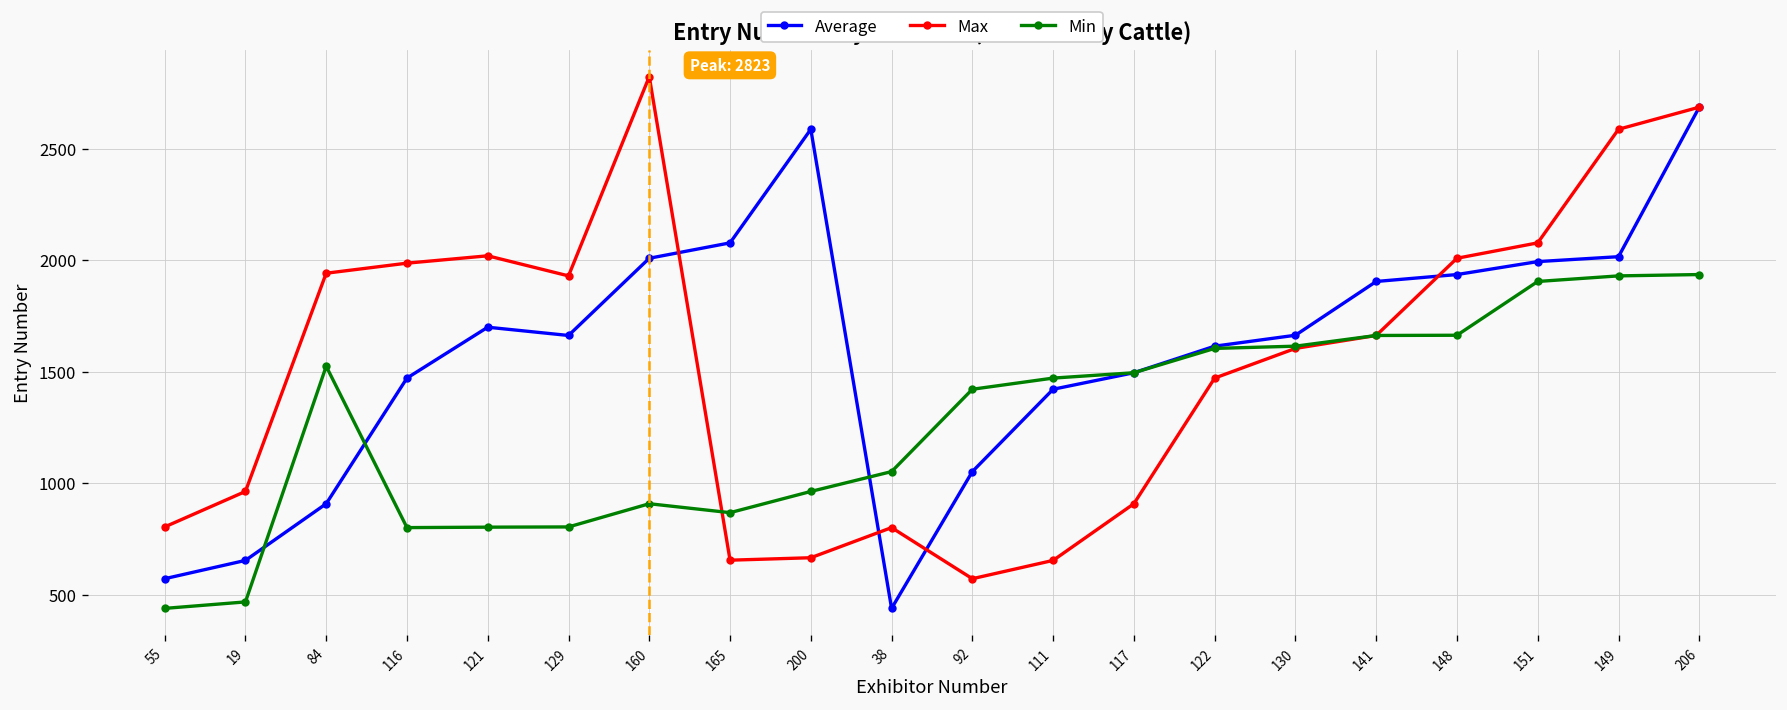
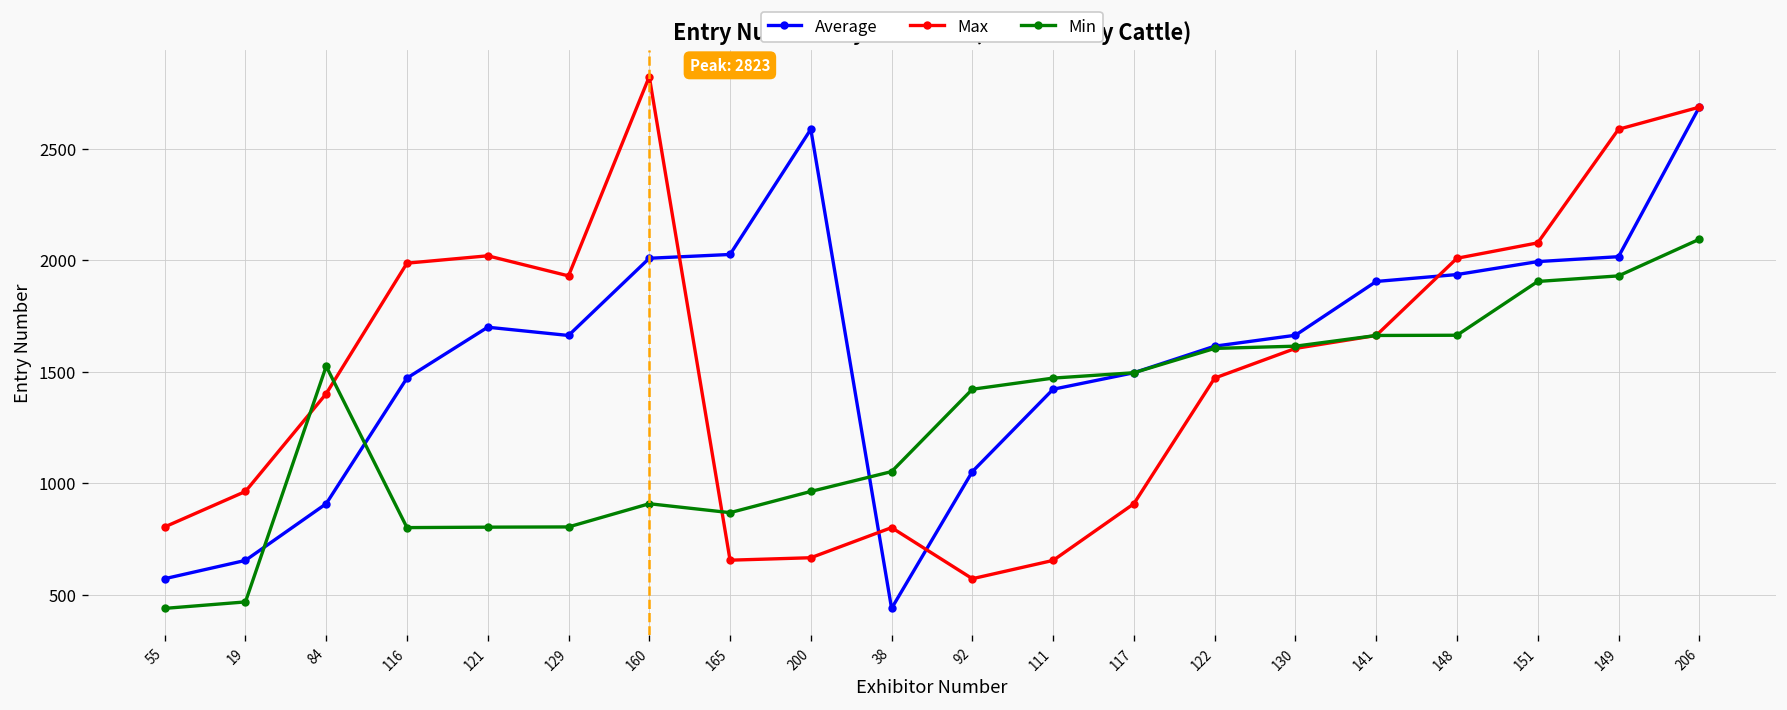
  {
    "Average": {
      "55": 570,
      "19": 660,
      "84": 910,
      "116": 1470,
      "121": 1700,
      "129": 1660,
      "160": 2010,
-     "165": 2080,
+     "165": 2030,
      "200": 2590,
      "38": 440,
      "92": 1050,
      "111": 1420,
      "130": 1660,
      "141": 1910,
      "148": 1940,
      "151": 1990,
      "149": 2020
    },
    "Max": {
      "55": 810,
      "19": 960,
-     "84": 1940,
+     "84": 1400,
      "116": 1990,
      "121": 2020,
      "129": 1930,
      "160": 2820,
      "165": 660,
      "200": 670,
      "38": 800,
      "92": 570,
      "111": 660,
      "117": 910,
      "122": 1470,
      "148": 2010,
      "151": 2080,
      "149": 2590
    },
    "Min": {
      "55": 440,
      "19": 470,
      "84": 1530,
      "116": 800,
      "121": 800,
      "129": 810,
      "160": 910,
      "165": 870,
      "200": 960,
      "38": 1050,
      "92": 1420,
      "111": 1470,
      "148": 1660,
      "151": 1910,
      "149": 1930,
-     "206": 1940
+     "206": 2090
    }
  }
